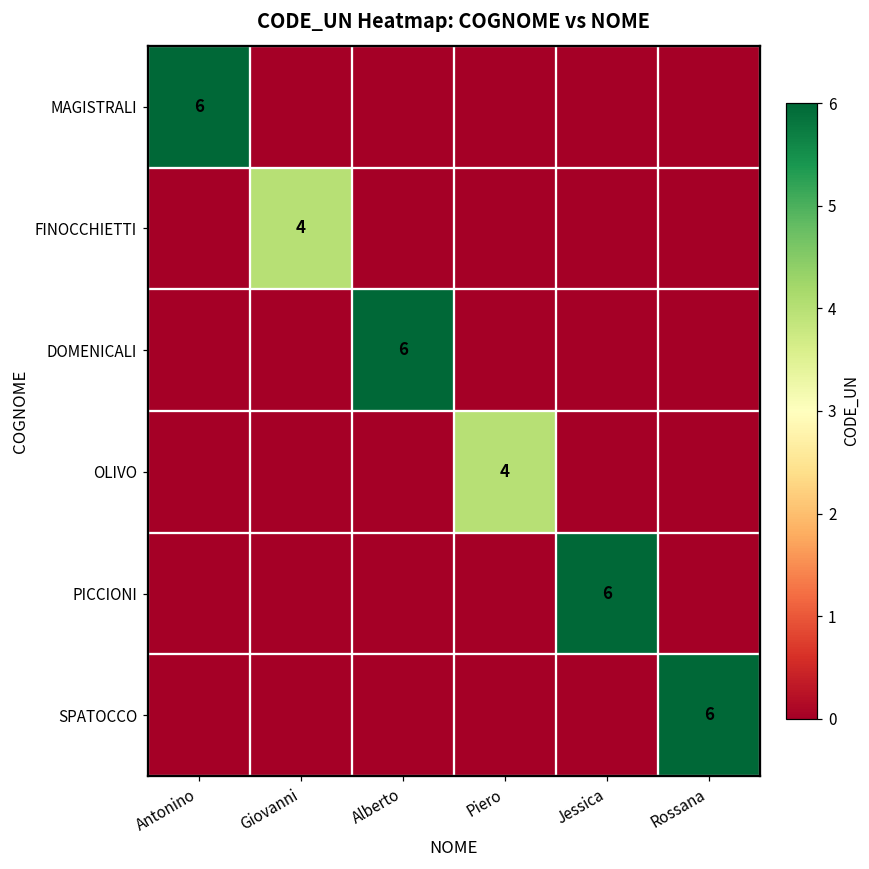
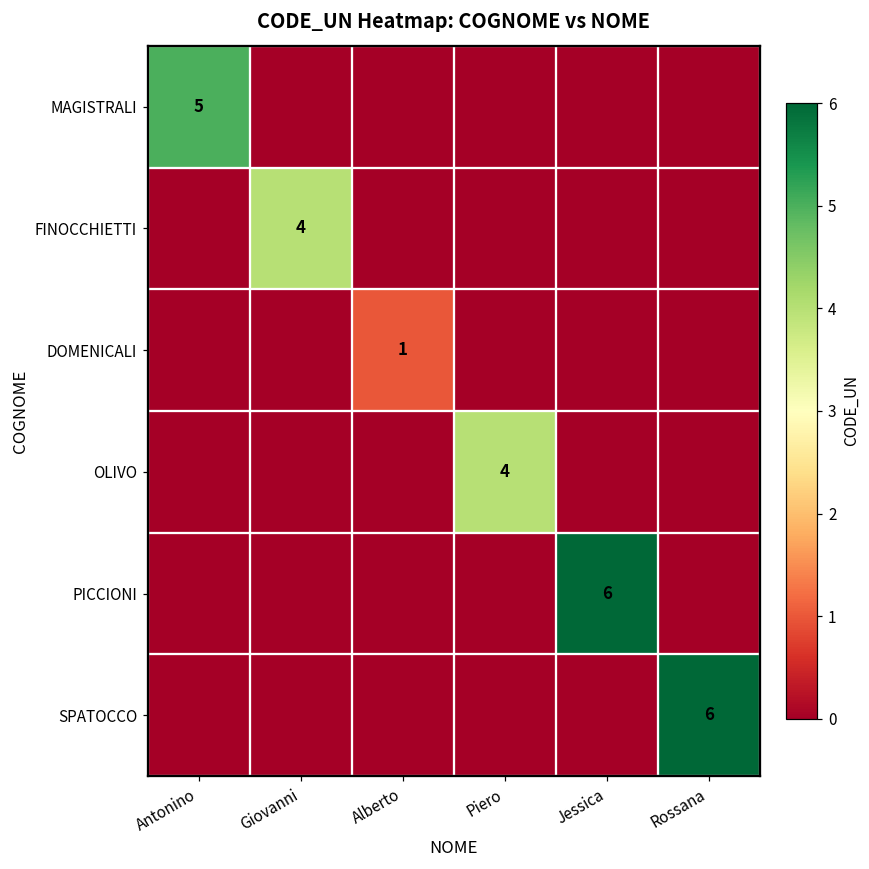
  {
    "MAGISTRALI": {
-     "Antonino": 6
+     "Antonino": 5
    },
    "FINOCCHIETTI": {
      "Giovanni": 4
    },
    "DOMENICALI": {
-     "Alberto": 6
+     "Alberto": 1
    },
    "OLIVO": {
      "Piero": 4
    },
    "PICCIONI": {
      "Jessica": 6
    },
    "SPATOCCO": {
      "Rossana": 6
    }
  }
